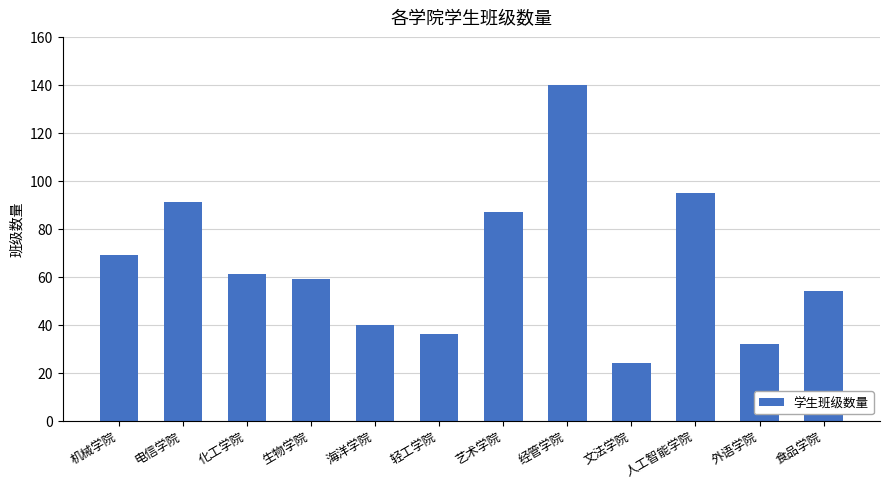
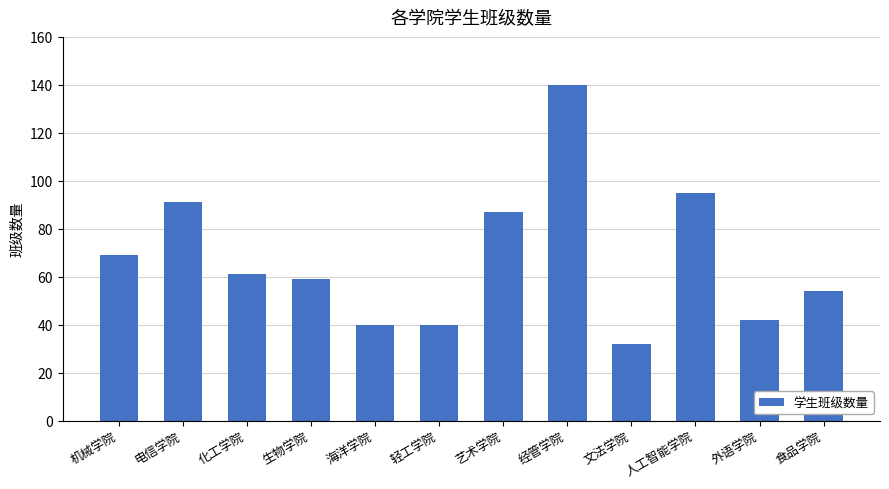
  {
    "机械学院": 69,
    "电信学院": 91,
    "化工学院": 61,
    "生物学院": 59,
    "海洋学院": 40,
-   "轻工学院": 36,
+   "轻工学院": 40,
    "艺术学院": 87,
    "经管学院": 140,
-   "文法学院": 24,
+   "文法学院": 32,
    "人工智能学院": 95,
-   "外语学院": 32,
+   "外语学院": 42,
    "食品学院": 54
  }
